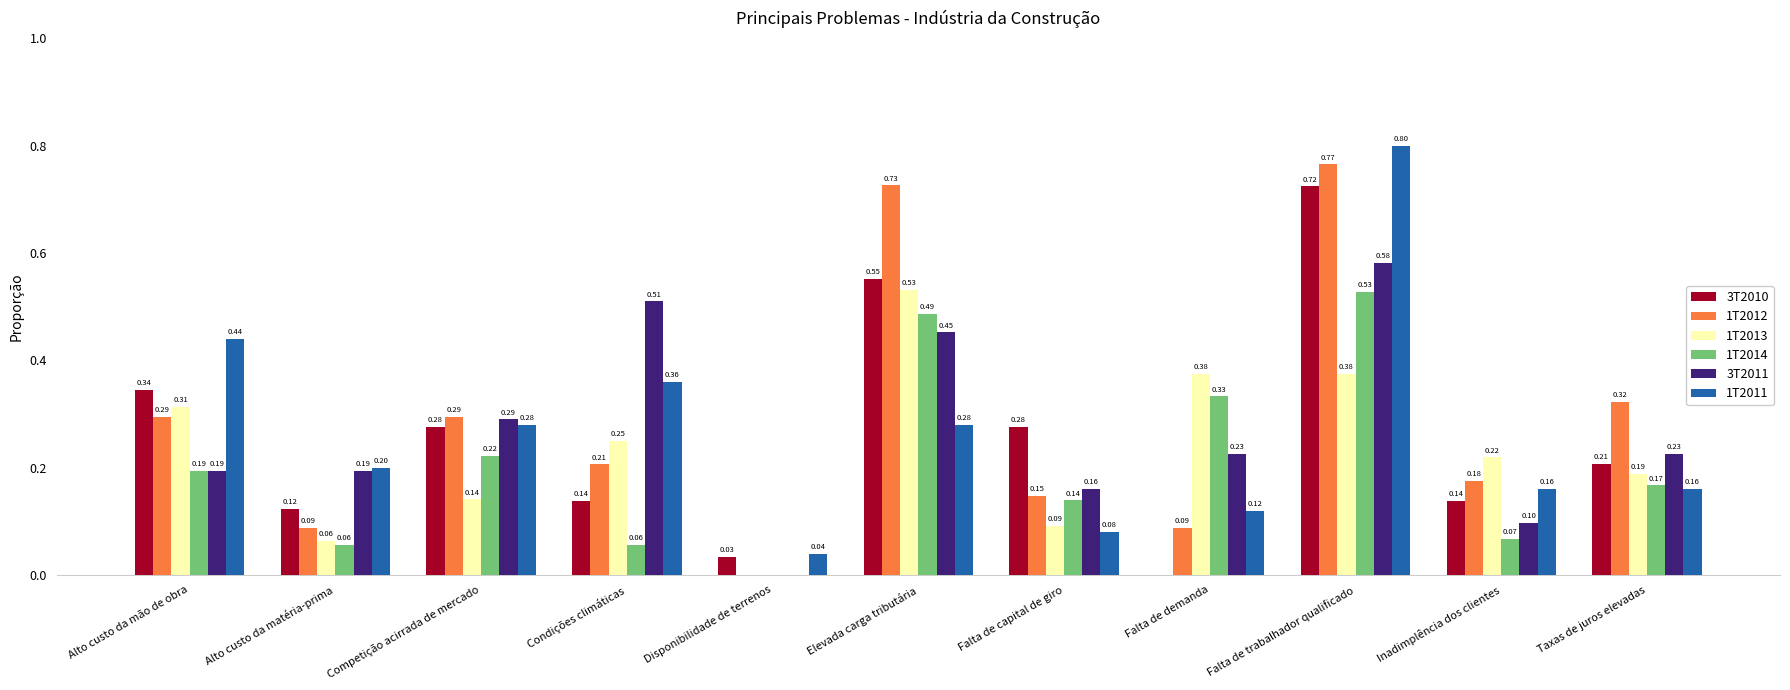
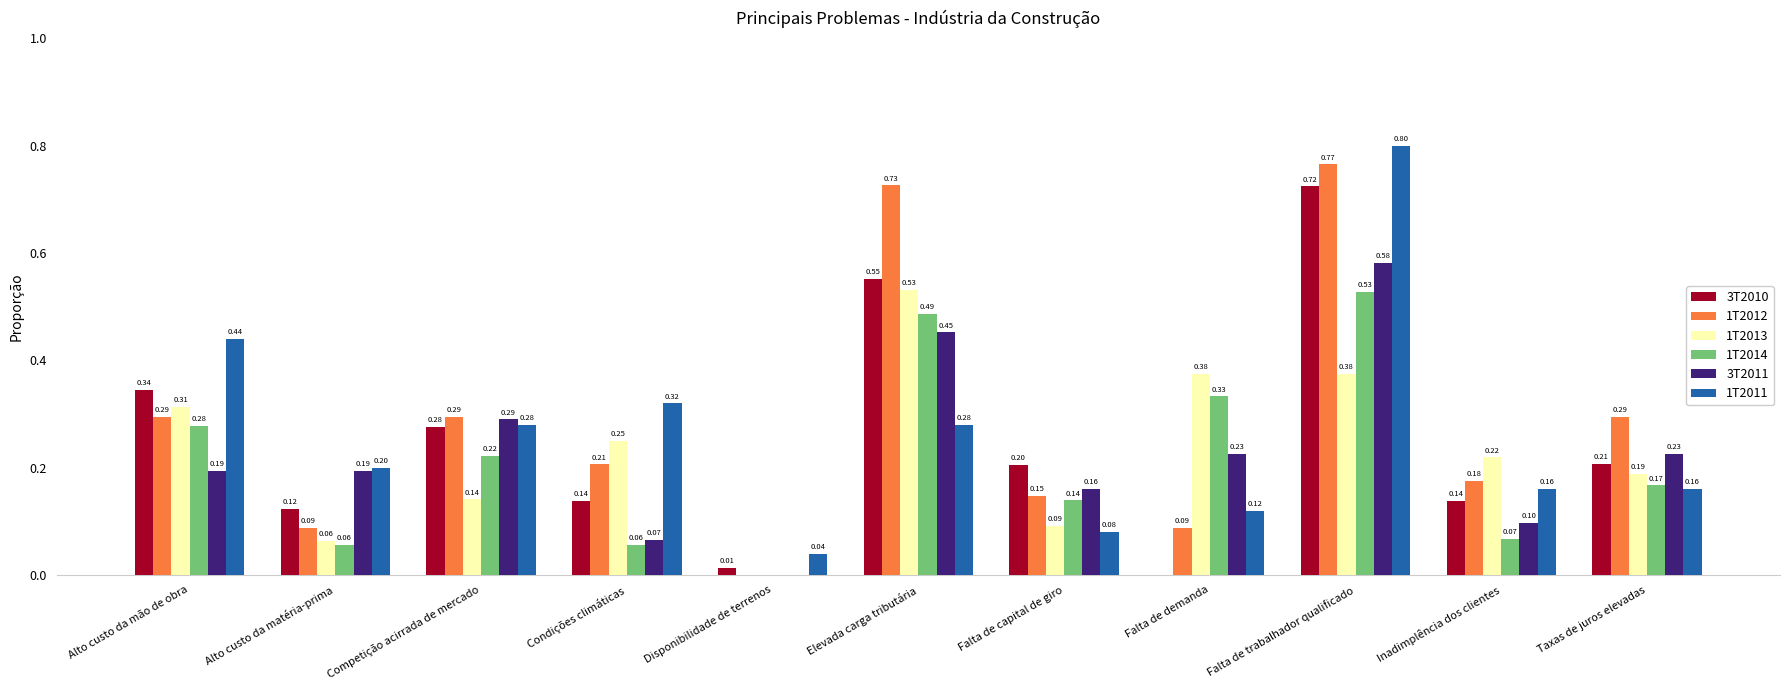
  {
    "3T2010": {
      "Alto custo da mão de obra": 0.34,
      "Alto custo da matéria-prima": 0.12,
      "Competição acirrada de mercado": 0.28,
      "Condições climáticas": 0.14,
-     "Disponibilidade de terrenos": 0.03,
+     "Disponibilidade de terrenos": 0.01,
      "Elevada carga tributária": 0.55,
-     "Falta de capital de giro": 0.28,
+     "Falta de capital de giro": 0.20,
      "Falta de trabalhador qualificado": 0.72,
      "Inadimplência dos clientes": 0.14,
      "Taxas de juros elevadas": 0.21
    },
    "1T2012": {
      "Alto custo da mão de obra": 0.29,
      "Alto custo da matéria-prima": 0.09,
      "Competição acirrada de mercado": 0.29,
      "Condições climáticas": 0.21,
      "Elevada carga tributária": 0.73,
      "Falta de capital de giro": 0.15,
      "Falta de demanda": 0.09,
      "Falta de trabalhador qualificado": 0.77,
      "Inadimplência dos clientes": 0.18,
-     "Taxas de juros elevadas": 0.32
+     "Taxas de juros elevadas": 0.29
    },
    "1T2013": {
      "Alto custo da mão de obra": 0.31,
      "Alto custo da matéria-prima": 0.06,
      "Competição acirrada de mercado": 0.14,
      "Condições climáticas": 0.25,
      "Elevada carga tributária": 0.53,
      "Falta de capital de giro": 0.09,
      "Falta de demanda": 0.38,
      "Falta de trabalhador qualificado": 0.38,
      "Inadimplência dos clientes": 0.22,
      "Taxas de juros elevadas": 0.19
    },
    "1T2014": {
-     "Alto custo da mão de obra": 0.19,
+     "Alto custo da mão de obra": 0.28,
      "Alto custo da matéria-prima": 0.06,
      "Competição acirrada de mercado": 0.22,
      "Condições climáticas": 0.06,
      "Elevada carga tributária": 0.49,
      "Falta de capital de giro": 0.14,
      "Falta de demanda": 0.33,
      "Falta de trabalhador qualificado": 0.53,
      "Inadimplência dos clientes": 0.07,
      "Taxas de juros elevadas": 0.17
    },
    "3T2011": {
      "Alto custo da mão de obra": 0.19,
      "Alto custo da matéria-prima": 0.19,
      "Competição acirrada de mercado": 0.29,
-     "Condições climáticas": 0.51,
+     "Condições climáticas": 0.07,
      "Elevada carga tributária": 0.45,
      "Falta de capital de giro": 0.16,
      "Falta de demanda": 0.23,
      "Falta de trabalhador qualificado": 0.58,
      "Inadimplência dos clientes": 0.10,
      "Taxas de juros elevadas": 0.23
    },
    "1T2011": {
      "Alto custo da mão de obra": 0.44,
      "Alto custo da matéria-prima": 0.20,
      "Competição acirrada de mercado": 0.28,
-     "Condições climáticas": 0.36,
+     "Condições climáticas": 0.32,
      "Disponibilidade de terrenos": 0.04,
      "Elevada carga tributária": 0.28,
      "Falta de capital de giro": 0.08,
      "Falta de demanda": 0.12,
      "Falta de trabalhador qualificado": 0.80,
      "Inadimplência dos clientes": 0.16,
      "Taxas de juros elevadas": 0.16
    }
  }
